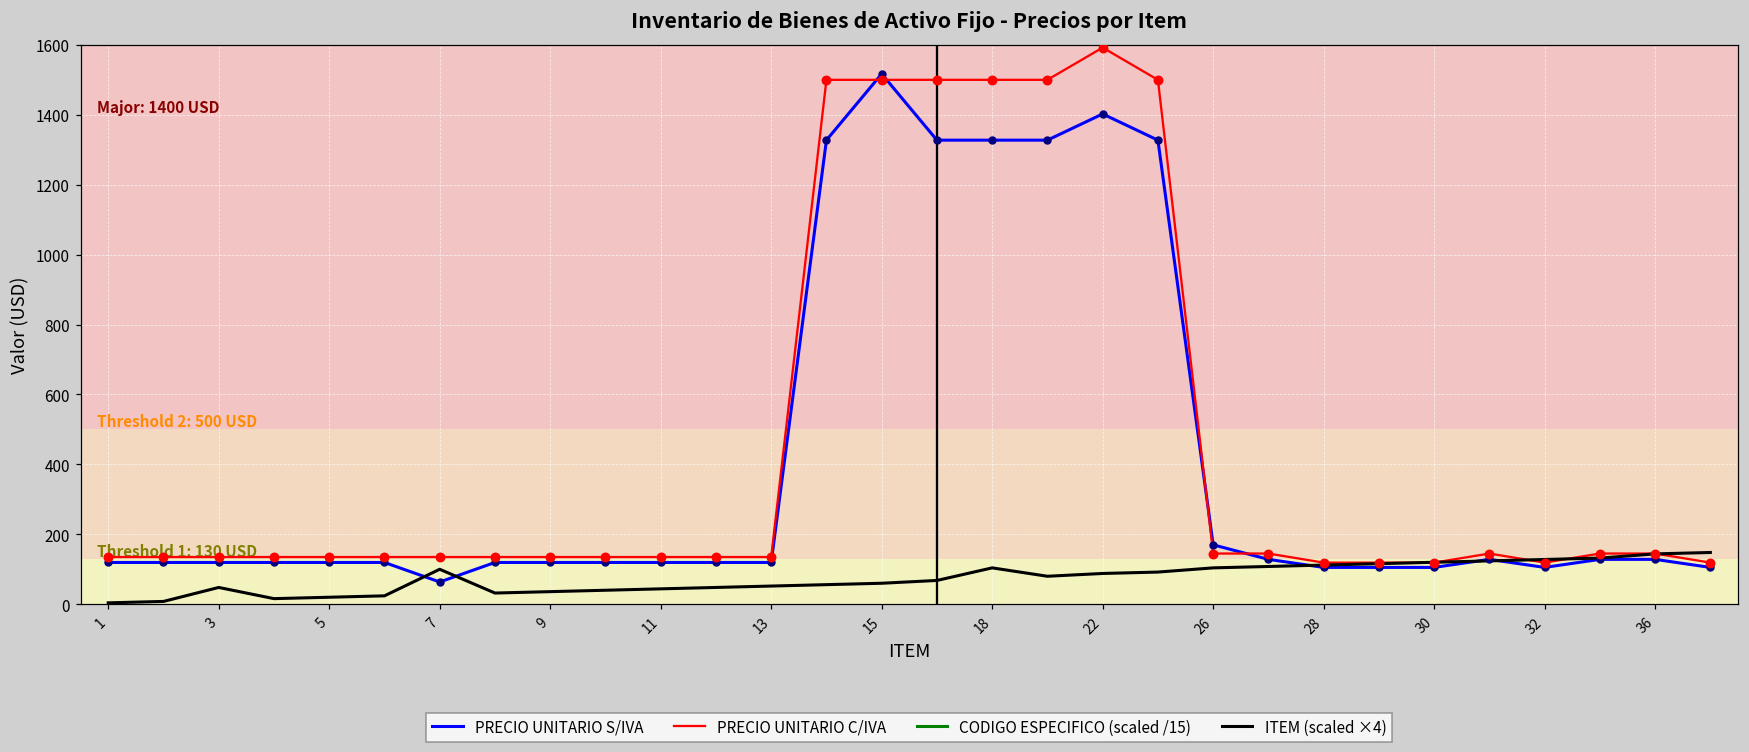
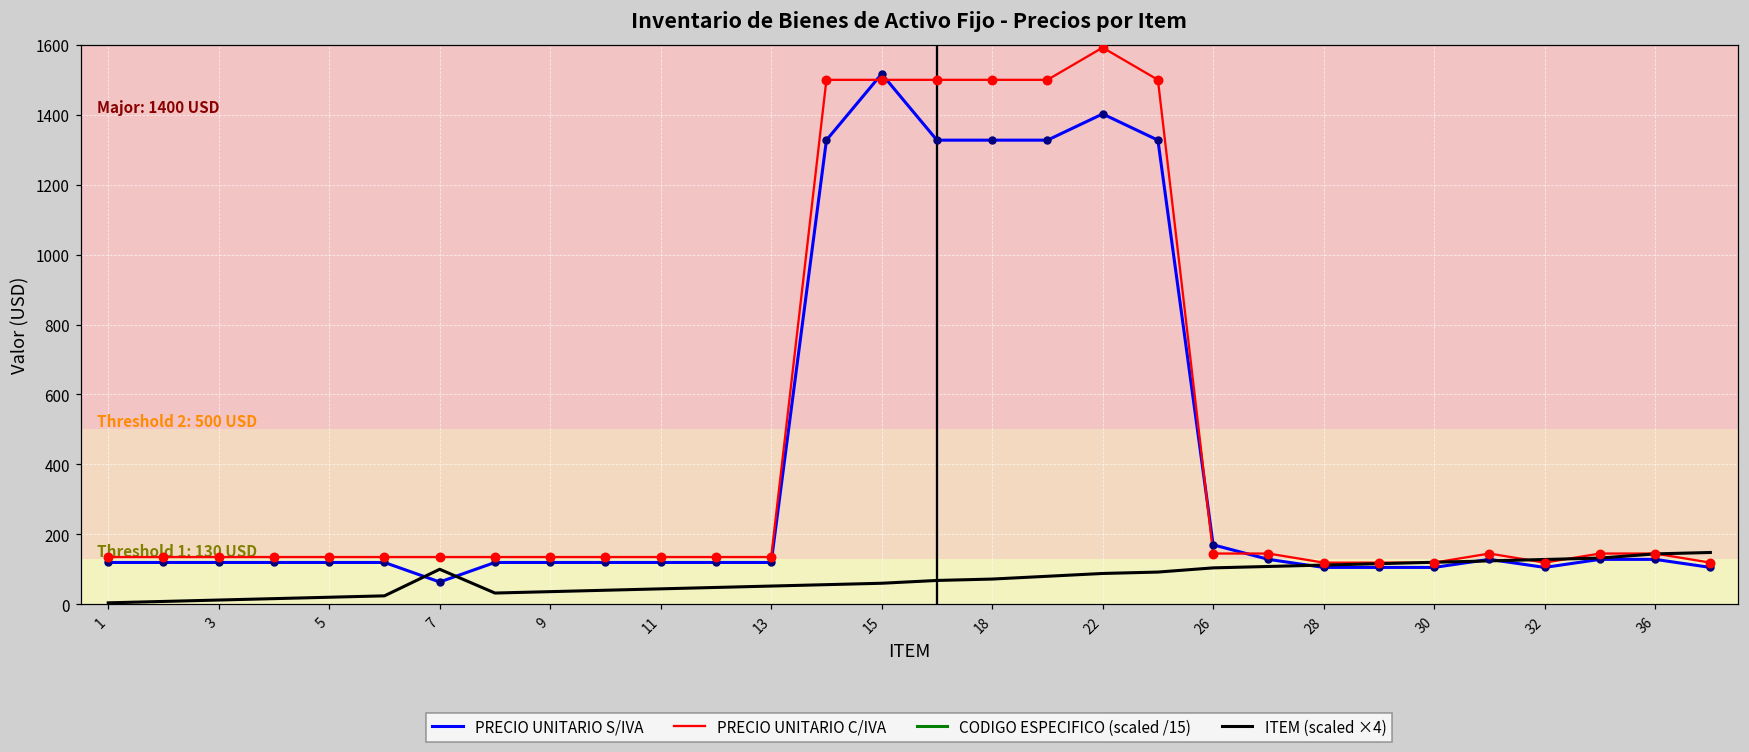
  {
    "PRECIO UNITARIO S/IVA": {
      "1": 120,
      "3": 120,
      "5": 120,
      "7": 60,
      "9": 120,
      "11": 120,
      "13": 120,
      "15": 1520,
      "18": 1330,
      "22": 1400,
      "26": 170,
      "30": 110,
      "32": 110,
      "36": 130
    },
    "PRECIO UNITARIO C/IVA": {
      "5": 140,
      "7": 140,
      "9": 140,
      "11": 140,
      "13": 140,
      "15": 1500,
      "18": 1500,
      "22": 1590,
      "26": 150,
      "32": 120
    },
    "ITEM (scaled ×4)": {
      "1": 0,
-     "3": 50,
+     "3": 10,
      "5": 20,
      "7": 100,
      "9": 40,
      "11": 40,
      "13": 50,
      "15": 60,
-     "18": 100,
+     "18": 70,
      "22": 90,
      "26": 100,
      "32": 130
    }
  }
